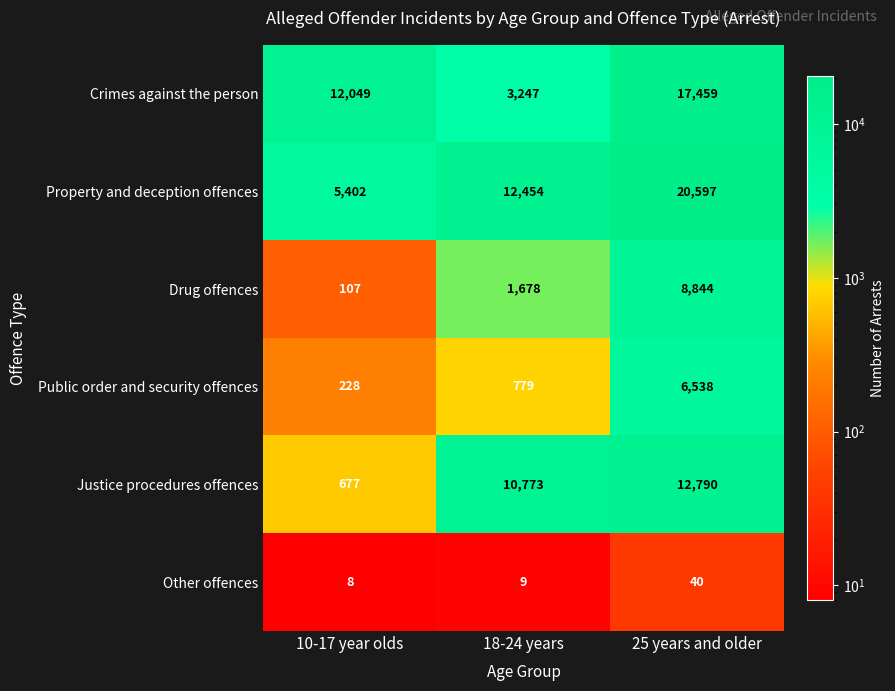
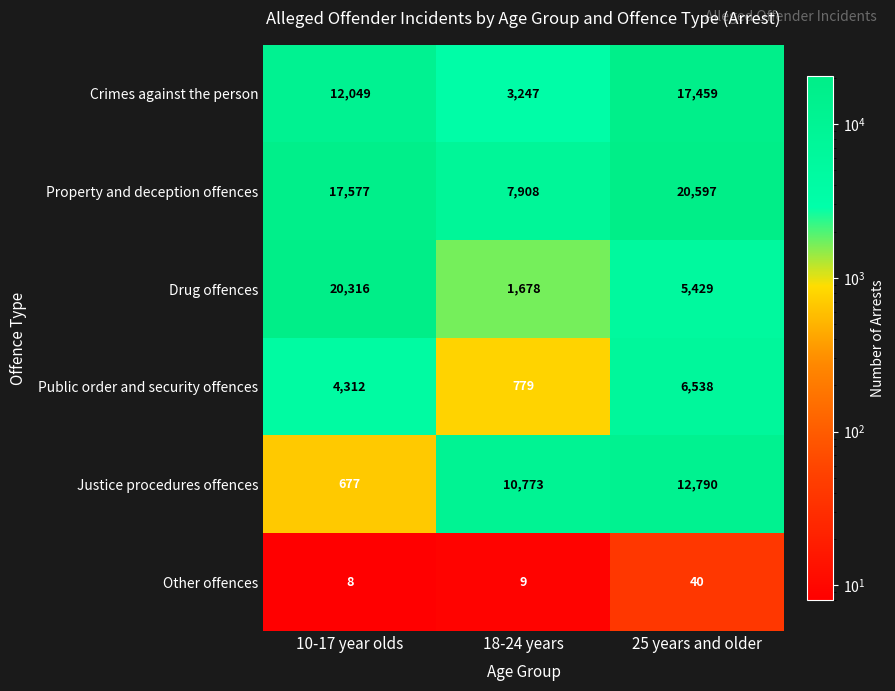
  {
    "Crimes against the person": {
      "10-17 year olds": "12,049",
      "18-24 years": "3,247",
      "25 years and older": "17,459"
    },
    "Property and deception offences": {
-     "10-17 year olds": "5,402",
-     "18-24 years": "12,454",
+     "10-17 year olds": "17,577",
+     "18-24 years": "7,908",
      "25 years and older": "20,597"
    },
    "Drug offences": {
-     "10-17 year olds": "107",
+     "10-17 year olds": "20,316",
      "18-24 years": "1,678",
-     "25 years and older": "8,844"
+     "25 years and older": "5,429"
    },
    "Public order and security offences": {
-     "10-17 year olds": "228",
+     "10-17 year olds": "4,312",
      "18-24 years": "779",
      "25 years and older": "6,538"
    },
    "Justice procedures offences": {
      "10-17 year olds": "677",
      "18-24 years": "10,773",
      "25 years and older": "12,790"
    },
    "Other offences": {
      "10-17 year olds": "8",
      "18-24 years": "9",
      "25 years and older": "40"
    }
  }
